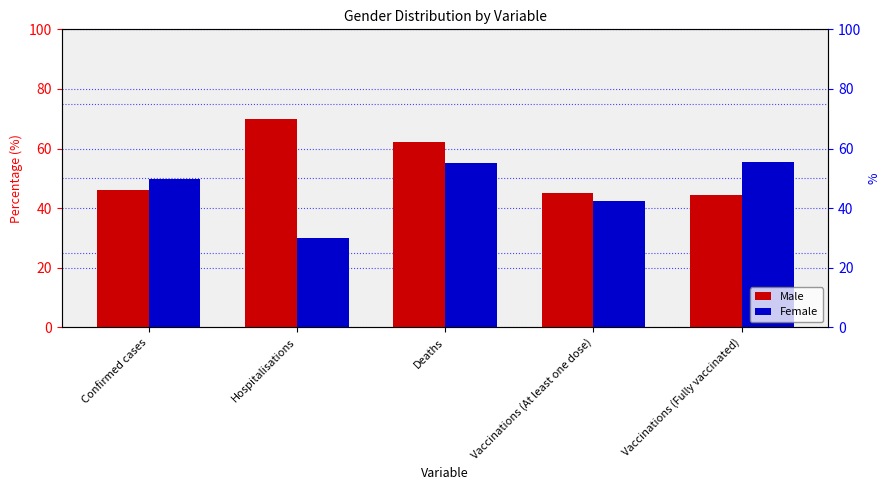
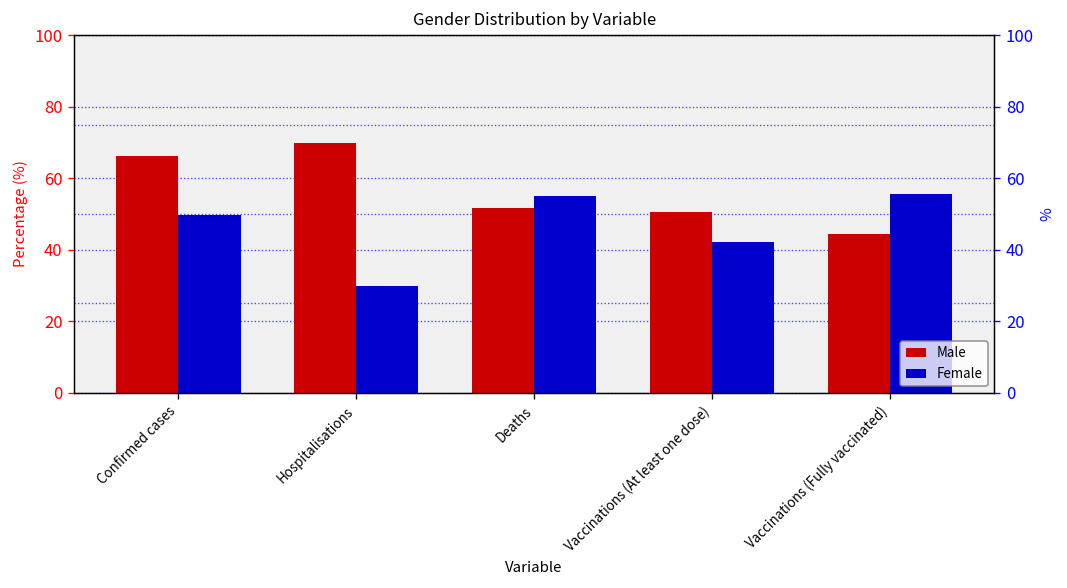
  {
    "Male": {
-     "Confirmed cases": 46,
+     "Confirmed cases": 66,
      "Hospitalisations": 70,
-     "Deaths": 62,
-     "Vaccinations (At least one dose)": 45,
+     "Deaths": 52,
+     "Vaccinations (At least one dose)": 51,
      "Vaccinations (Fully vaccinated)": 44
    },
    "Female": {
      "Confirmed cases": 50,
      "Hospitalisations": 30,
      "Deaths": 55,
      "Vaccinations (At least one dose)": 42,
      "Vaccinations (Fully vaccinated)": 56
    }
  }
